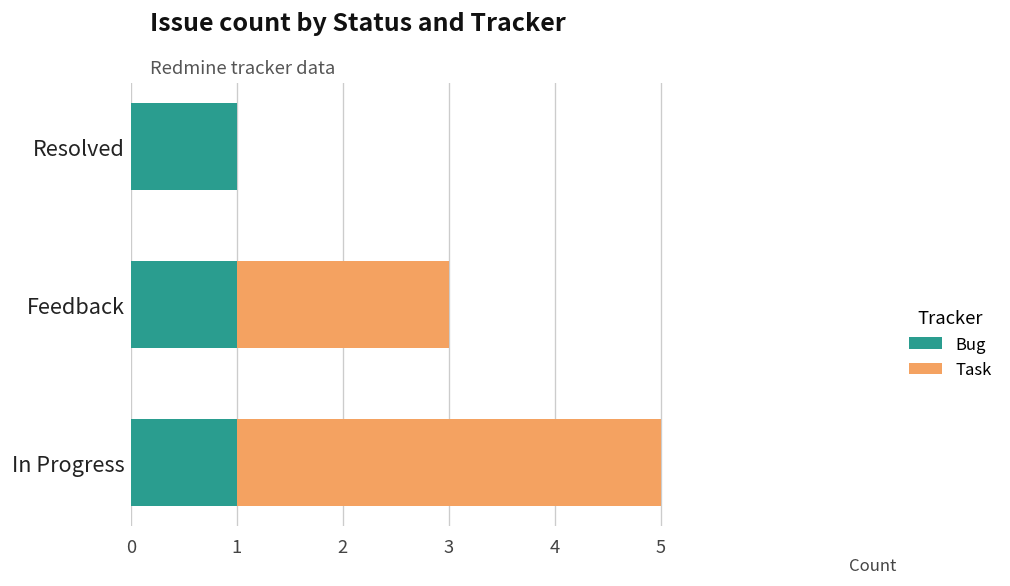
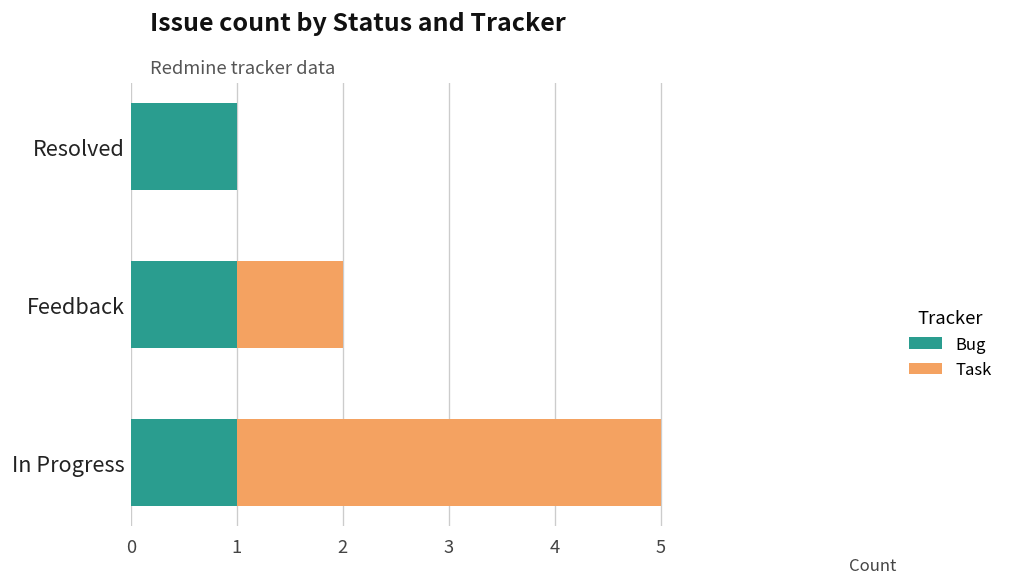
  {
    "Bug": {
      "Resolved": 1,
      "Feedback": 1,
      "In Progress": 1
    },
    "Task": {
-     "Feedback": 2
+     "Feedback": 1
    }
  }
